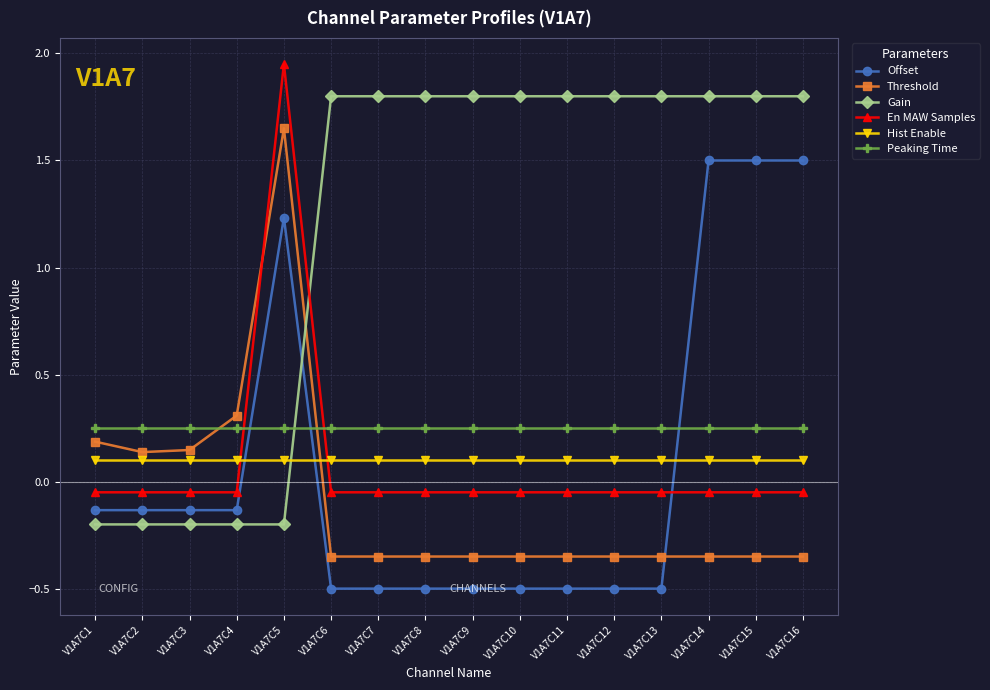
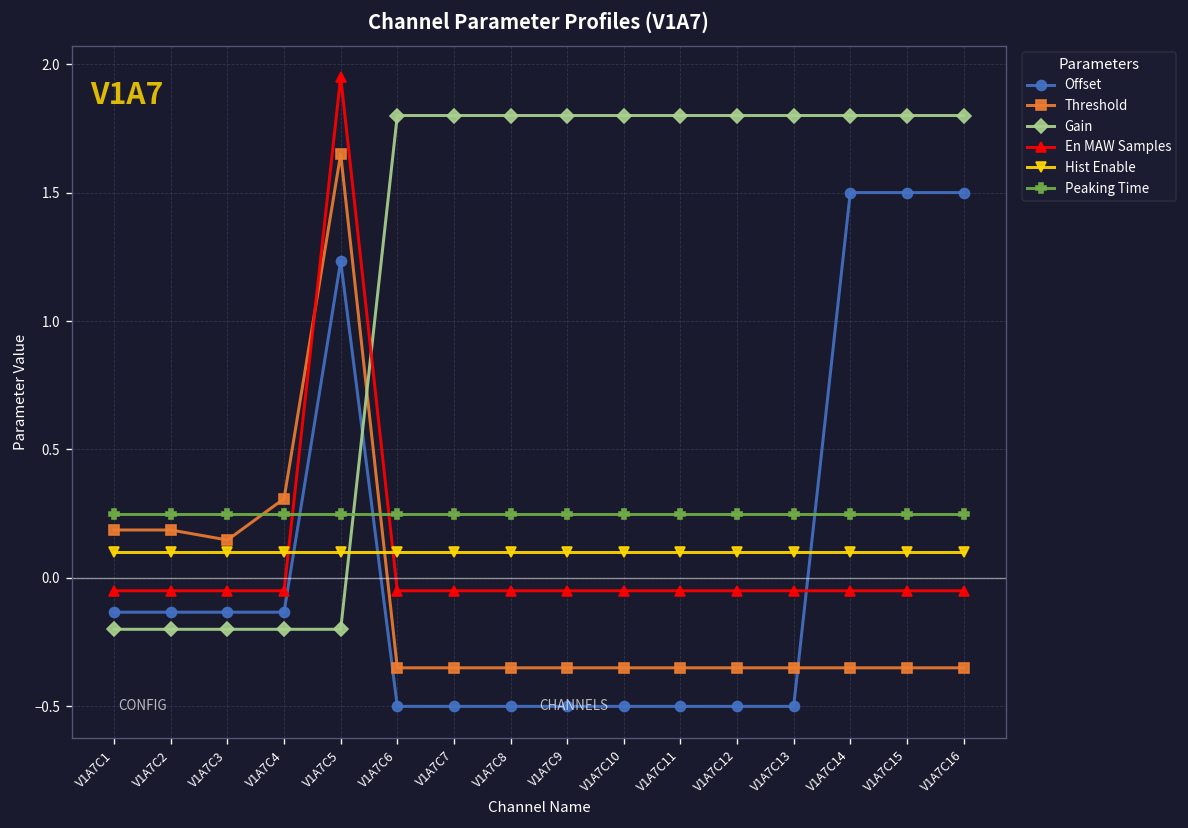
  {
    "Offset": {
      "V1A7C1": -0.13,
      "V1A7C2": -0.13,
      "V1A7C3": -0.13,
      "V1A7C4": -0.13,
      "V1A7C5": 1.23,
      "V1A7C6": -0.50,
      "V1A7C7": -0.50,
      "V1A7C8": -0.50,
      "V1A7C9": -0.50,
      "V1A7C10": -0.50,
      "V1A7C11": -0.50,
      "V1A7C12": -0.50,
      "V1A7C13": -0.50,
      "V1A7C14": 1.50,
      "V1A7C15": 1.50,
      "V1A7C16": 1.50
    },
    "Threshold": {
      "V1A7C1": 0.19,
-     "V1A7C2": 0.14,
+     "V1A7C2": 0.19,
      "V1A7C3": 0.15,
      "V1A7C4": 0.31,
      "V1A7C5": 1.65,
      "V1A7C6": -0.35,
      "V1A7C7": -0.35,
      "V1A7C8": -0.35,
      "V1A7C9": -0.35,
      "V1A7C10": -0.35,
      "V1A7C11": -0.35,
      "V1A7C12": -0.35,
      "V1A7C13": -0.35,
      "V1A7C14": -0.35,
      "V1A7C15": -0.35,
      "V1A7C16": -0.35
    },
    "Gain": {
      "V1A7C1": -0.20,
      "V1A7C2": -0.20,
      "V1A7C3": -0.20,
      "V1A7C4": -0.20,
      "V1A7C5": -0.20,
      "V1A7C6": 1.80,
      "V1A7C7": 1.80,
      "V1A7C8": 1.80,
      "V1A7C9": 1.80,
      "V1A7C10": 1.80,
      "V1A7C11": 1.80,
      "V1A7C12": 1.80,
      "V1A7C13": 1.80,
      "V1A7C14": 1.80,
      "V1A7C15": 1.80,
      "V1A7C16": 1.80
    },
    "En MAW Samples": {
      "V1A7C1": -0.05,
      "V1A7C2": -0.05,
      "V1A7C3": -0.05,
      "V1A7C4": -0.05,
      "V1A7C5": 1.95,
      "V1A7C6": -0.05,
      "V1A7C7": -0.05,
      "V1A7C8": -0.05,
      "V1A7C9": -0.05,
      "V1A7C10": -0.05,
      "V1A7C11": -0.05,
      "V1A7C12": -0.05,
      "V1A7C13": -0.05,
      "V1A7C14": -0.05,
      "V1A7C15": -0.05,
      "V1A7C16": -0.05
    },
    "Hist Enable": {
      "V1A7C1": 0.10,
      "V1A7C2": 0.10,
      "V1A7C3": 0.10,
      "V1A7C4": 0.10,
      "V1A7C5": 0.10,
      "V1A7C6": 0.10,
      "V1A7C7": 0.10,
      "V1A7C8": 0.10,
      "V1A7C9": 0.10,
      "V1A7C10": 0.10,
      "V1A7C11": 0.10,
      "V1A7C12": 0.10,
      "V1A7C13": 0.10,
      "V1A7C14": 0.10,
      "V1A7C15": 0.10,
      "V1A7C16": 0.10
    },
    "Peaking Time": {
      "V1A7C1": 0.25,
      "V1A7C2": 0.25,
      "V1A7C3": 0.25,
      "V1A7C4": 0.25,
      "V1A7C5": 0.25,
      "V1A7C6": 0.25,
      "V1A7C7": 0.25,
      "V1A7C8": 0.25,
      "V1A7C9": 0.25,
      "V1A7C10": 0.25,
      "V1A7C11": 0.25,
      "V1A7C12": 0.25,
      "V1A7C13": 0.25,
      "V1A7C14": 0.25,
      "V1A7C15": 0.25,
      "V1A7C16": 0.25
    }
  }
